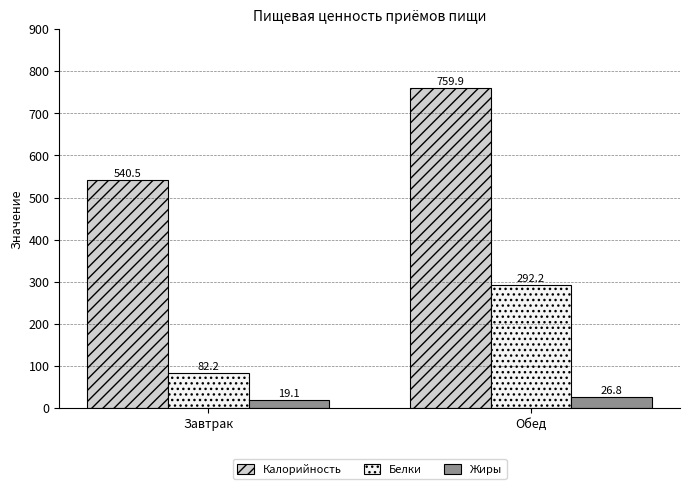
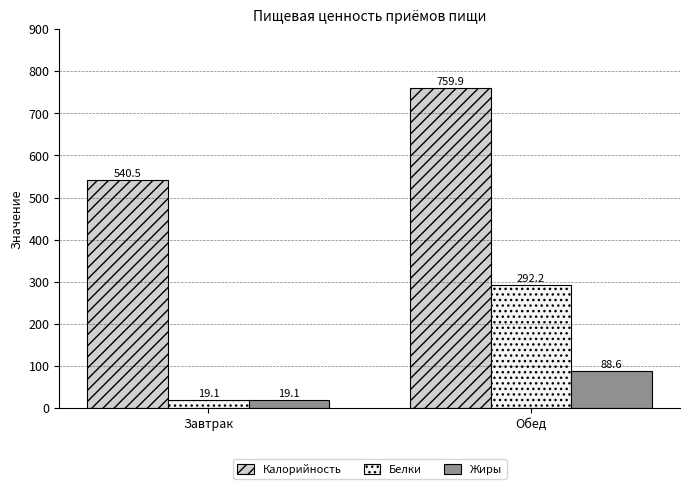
  {
    "Калорийность": {
      "Завтрак": 540.5,
      "Обед": 759.9
    },
    "Белки": {
-     "Завтрак": 82.2,
+     "Завтрак": 19.1,
      "Обед": 292.2
    },
    "Жиры": {
      "Завтрак": 19.1,
-     "Обед": 26.8
+     "Обед": 88.6
    }
  }
